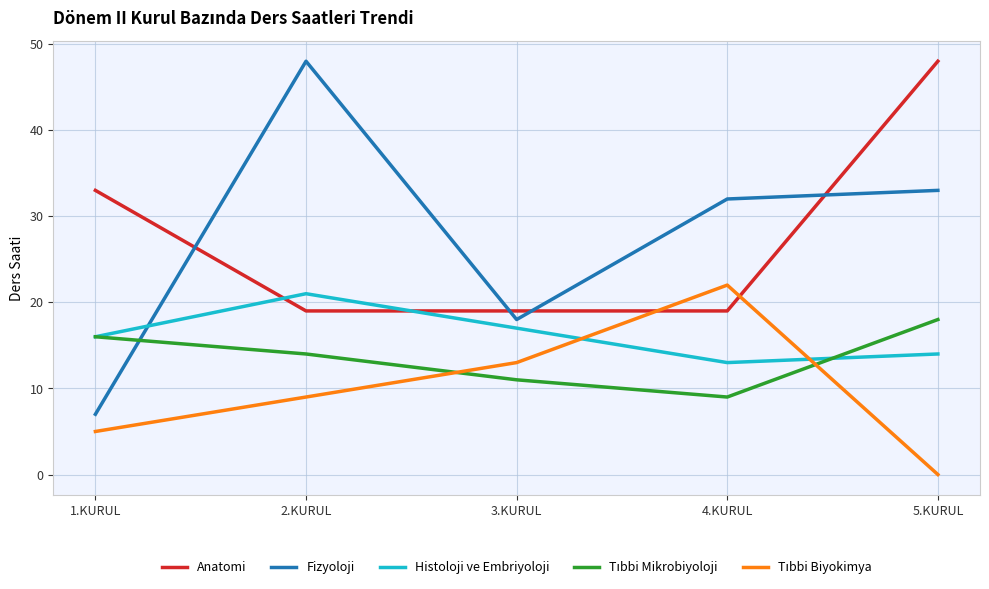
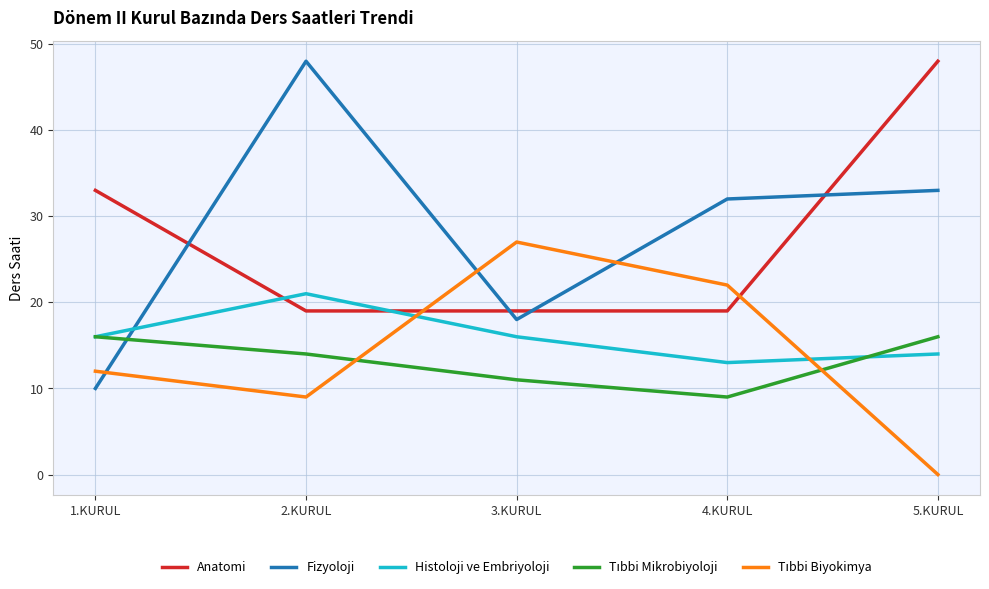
  {
    "Anatomi": {
      "1.KURUL": 33,
      "2.KURUL": 19,
      "3.KURUL": 19,
      "4.KURUL": 19,
      "5.KURUL": 48
    },
    "Fizyoloji": {
-     "1.KURUL": 7,
+     "1.KURUL": 10,
      "2.KURUL": 48,
      "3.KURUL": 18,
      "4.KURUL": 32,
      "5.KURUL": 33
    },
    "Histoloji ve Embriyoloji": {
      "2.KURUL": 21,
-     "3.KURUL": 17,
+     "3.KURUL": 16,
      "4.KURUL": 13,
      "5.KURUL": 14
    },
    "Tıbbi Mikrobiyoloji": {
      "2.KURUL": 14,
      "3.KURUL": 11,
      "4.KURUL": 9,
-     "5.KURUL": 18
+     "5.KURUL": 16
    },
    "Tıbbi Biyokimya": {
-     "1.KURUL": 5,
+     "1.KURUL": 12,
      "2.KURUL": 9,
-     "3.KURUL": 13,
+     "3.KURUL": 27,
      "4.KURUL": 22,
      "5.KURUL": 0
    }
  }
